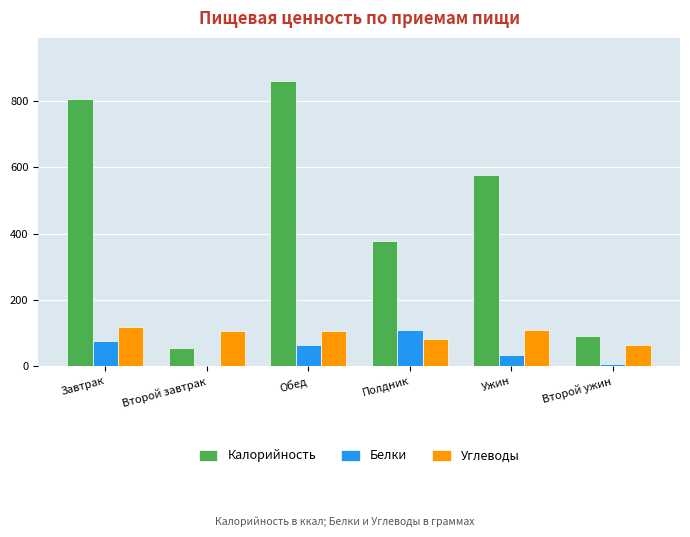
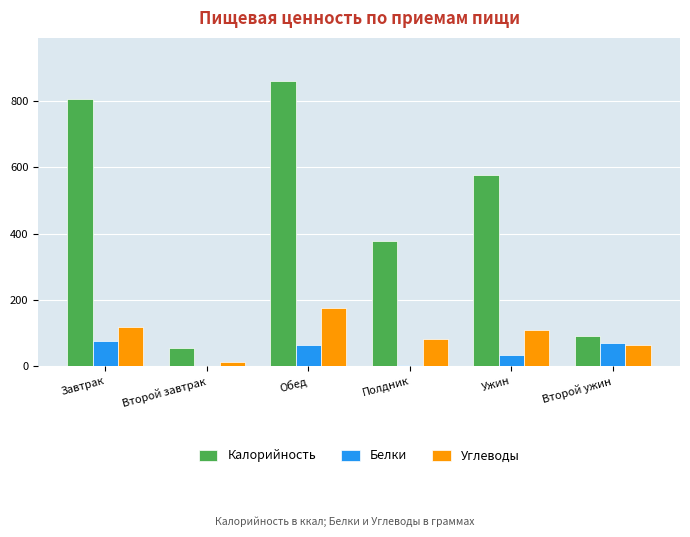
  {
    "Калорийность": {
      "Завтрак": 810,
      "Второй завтрак": 60,
      "Обед": 860,
      "Полдник": 380,
      "Ужин": 580,
      "Второй ужин": 90
    },
    "Белки": {
      "Завтрак": 70,
      "Обед": 60,
-     "Полдник": 110,
+     "Полдник": 0,
      "Ужин": 30,
-     "Второй ужин": 0
+     "Второй ужин": 70
    },
    "Углеводы": {
      "Завтрак": 120,
-     "Второй завтрак": 110,
-     "Обед": 100,
+     "Второй завтрак": 10,
+     "Обед": 180,
      "Полдник": 80,
      "Ужин": 110,
      "Второй ужин": 60
    }
  }
